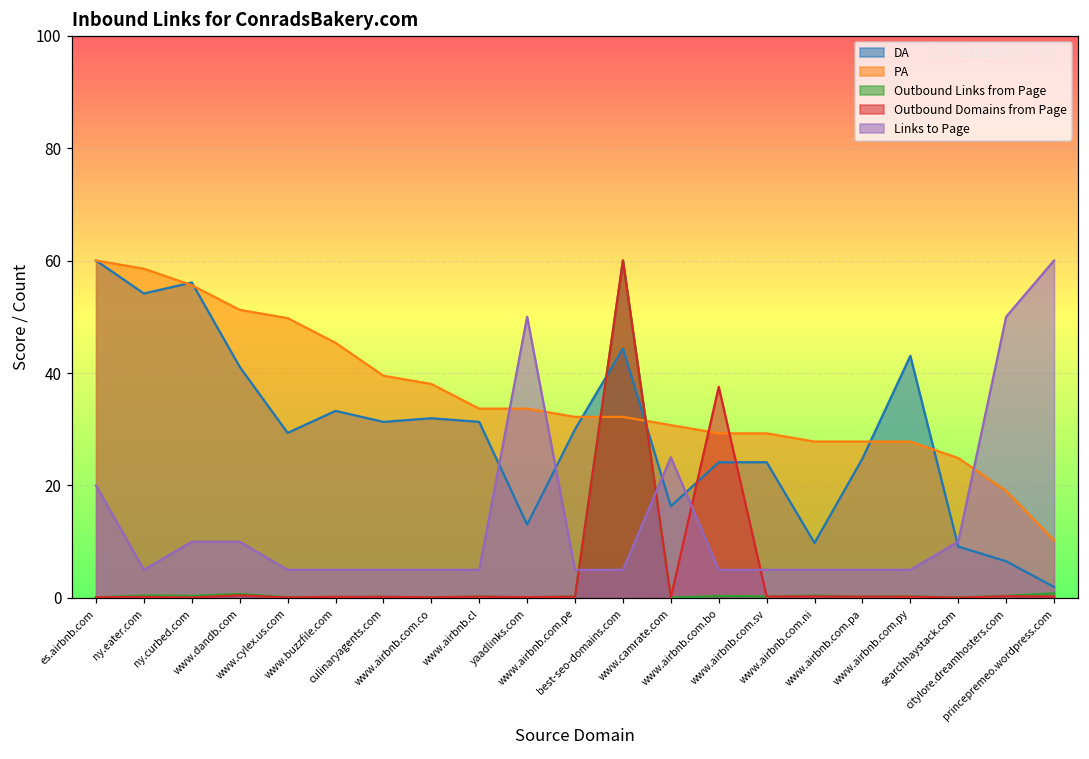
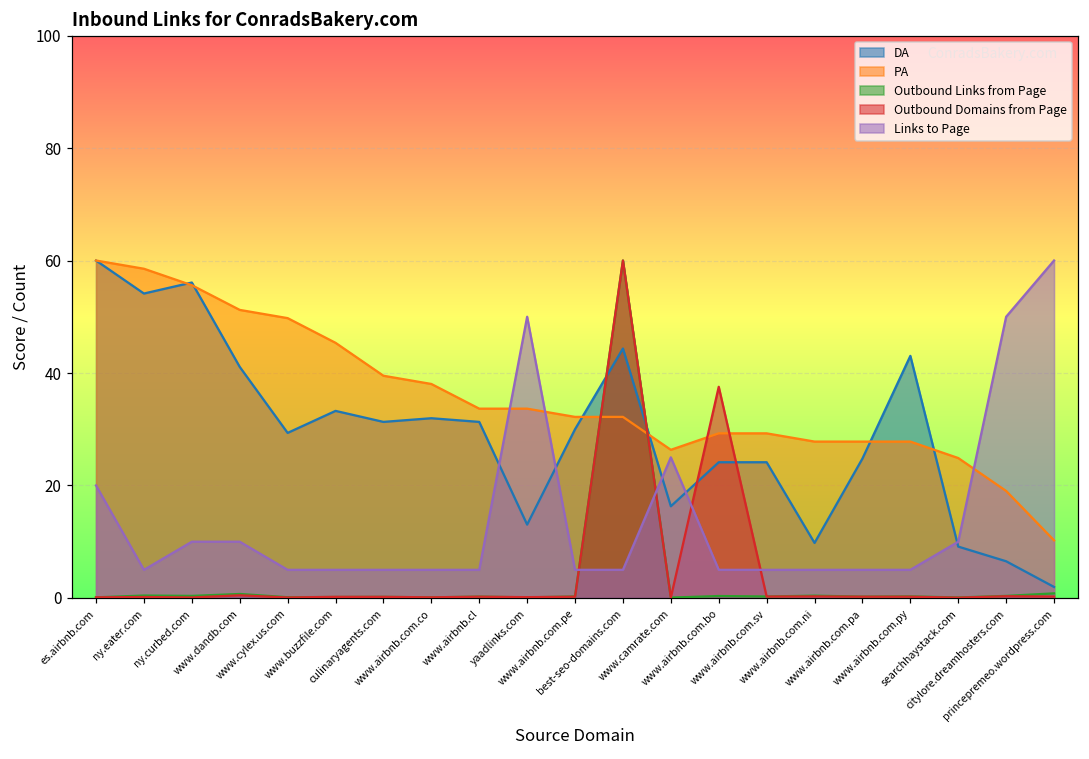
  {
    "DA": {
      "ny.eater.com": 54,
      "www.dandb.com": 41,
      "www.cylex.us.com": 29,
      "www.buzzfile.com": 33,
      "culinaryagents.com": 31,
      "www.airbnb.com.co": 32,
      "www.airbnb.cl": 31,
      "yaadlinks.com": 13,
      "www.airbnb.com.pe": 30,
      "best-seo-domains.com": 44,
      "www.camrate.com": 16,
      "www.airbnb.com.bo": 24,
      "www.airbnb.com.sv": 24,
      "www.airbnb.com.ni": 10,
      "www.airbnb.com.pa": 25,
      "www.airbnb.com.py": 43,
      "searchhaystack.com": 9,
      "citylore.dreamhosters.com": 7,
      "princepremeo.wordpress.com": 2
    },
    "PA": {
      "ny.eater.com": 59,
      "www.dandb.com": 51,
      "www.cylex.us.com": 50,
      "www.buzzfile.com": 45,
      "culinaryagents.com": 40,
      "www.airbnb.com.co": 38,
      "www.airbnb.cl": 34,
      "yaadlinks.com": 34,
      "www.airbnb.com.pe": 32,
      "best-seo-domains.com": 32,
-     "www.camrate.com": 31,
+     "www.camrate.com": 26,
      "www.airbnb.com.bo": 29,
      "www.airbnb.com.sv": 29,
      "www.airbnb.com.ni": 28,
      "www.airbnb.com.pa": 28,
      "www.airbnb.com.py": 28,
      "searchhaystack.com": 25,
      "citylore.dreamhosters.com": 19,
      "princepremeo.wordpress.com": 10
    },
    "Outbound Links from Page": {
      "www.airbnb.com.bo": 0,
      "princepremeo.wordpress.com": 1
    },
    "Outbound Domains from Page": {
      "www.airbnb.com.bo": 38,
      "princepremeo.wordpress.com": 0
    },
    "Links to Page": {
      "es.airbnb.com": 20,
      "ny.eater.com": 5,
      "ny.curbed.com": 10,
      "www.dandb.com": 10,
      "www.cylex.us.com": 5,
      "www.buzzfile.com": 5,
      "culinaryagents.com": 5,
      "www.airbnb.com.co": 5,
      "www.airbnb.cl": 5,
      "yaadlinks.com": 50,
      "www.airbnb.com.pe": 5,
      "best-seo-domains.com": 5,
      "www.camrate.com": 25,
      "www.airbnb.com.bo": 5,
      "www.airbnb.com.sv": 5,
      "www.airbnb.com.ni": 5,
      "www.airbnb.com.pa": 5,
      "www.airbnb.com.py": 5,
      "searchhaystack.com": 10,
      "citylore.dreamhosters.com": 50,
      "princepremeo.wordpress.com": 60
    }
  }
